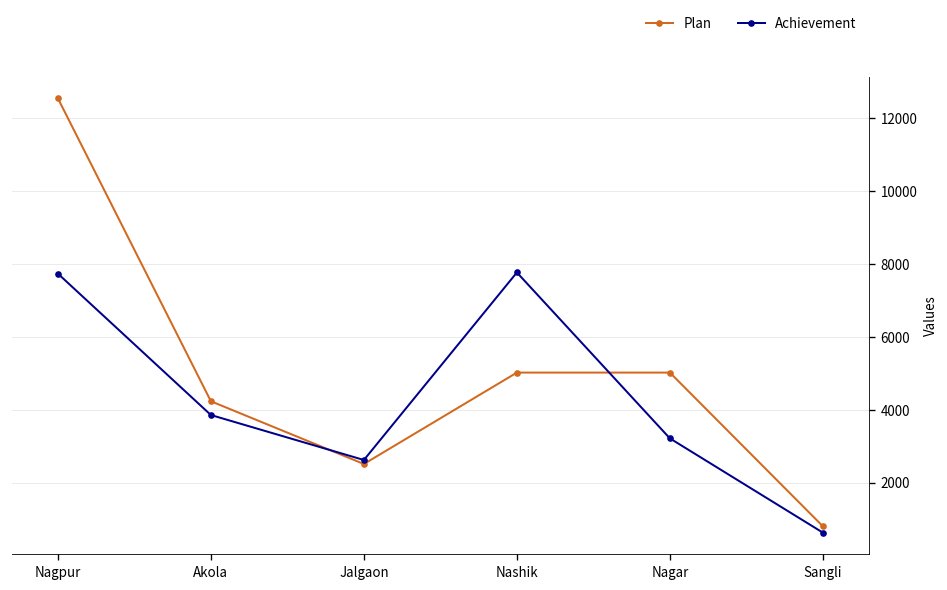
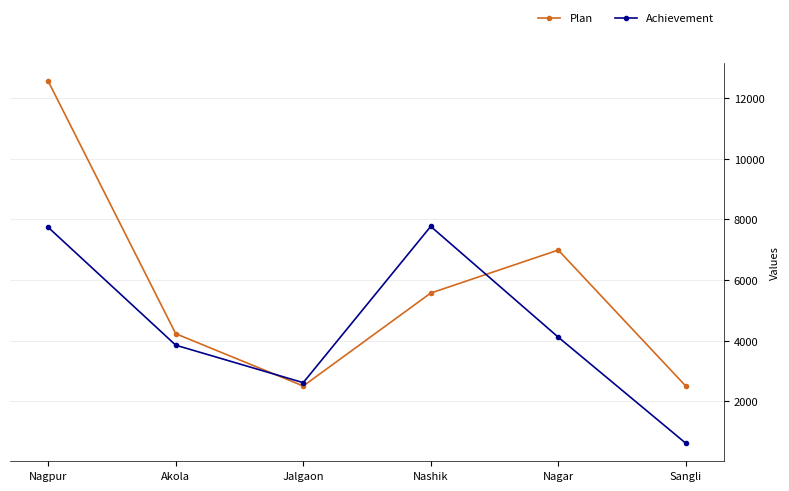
  {
    "Plan": {
      "Nagpur": 12600,
      "Akola": 4200,
      "Jalgaon": 2500,
-     "Nashik": 5000,
-     "Nagar": 5000,
-     "Sangli": 800
+     "Nashik": 5600,
+     "Nagar": 7000,
+     "Sangli": 2500
    },
    "Achievement": {
      "Nagpur": 7700,
      "Akola": 3900,
      "Jalgaon": 2600,
      "Nashik": 7800,
-     "Nagar": 3200,
+     "Nagar": 4100,
      "Sangli": 600
    }
  }
